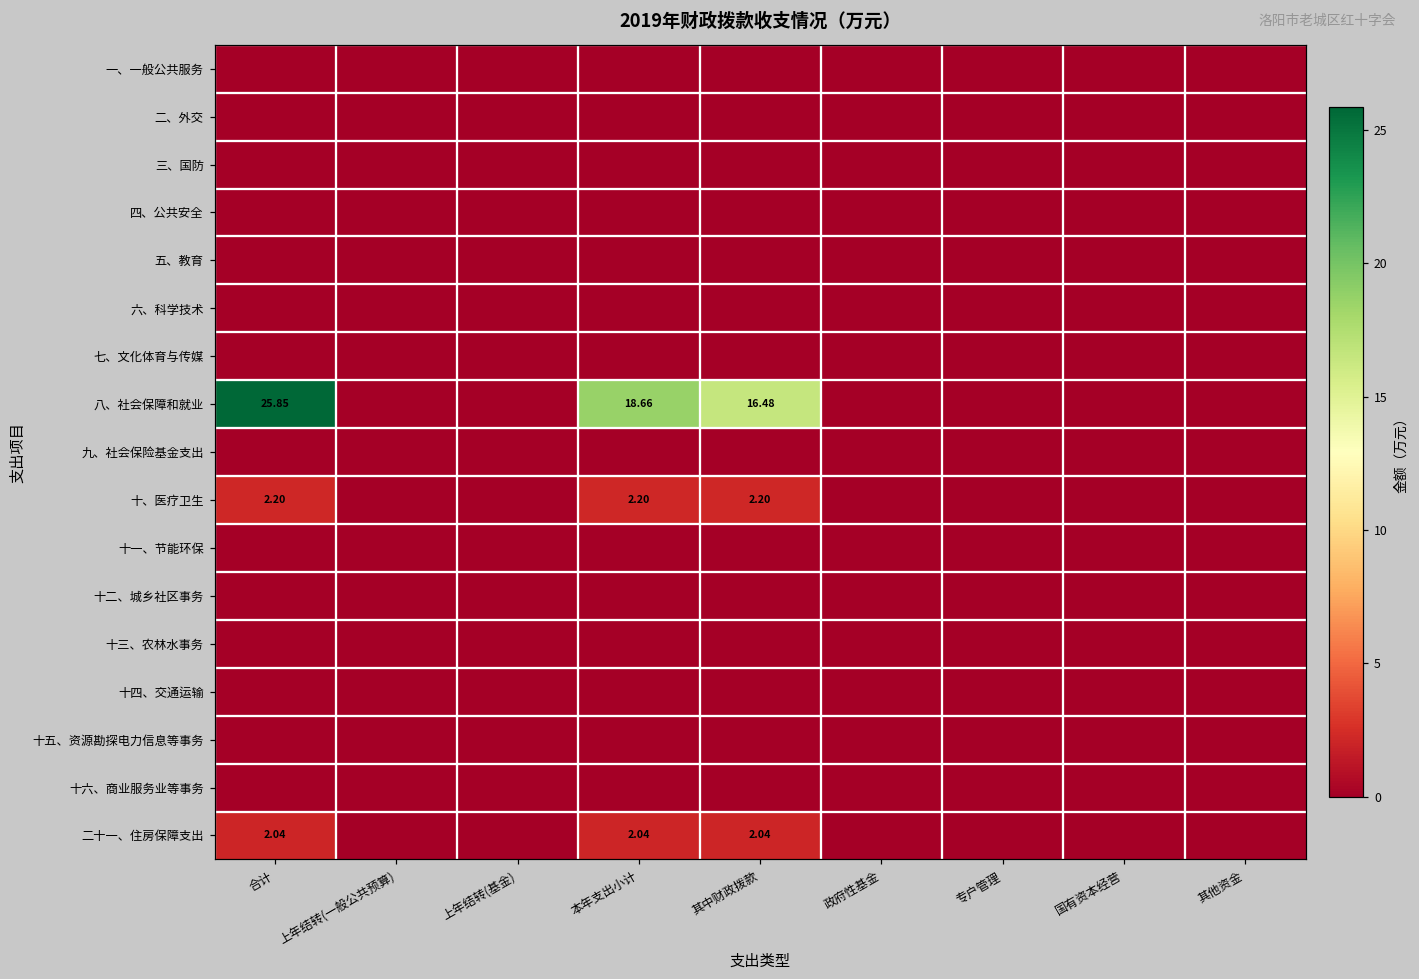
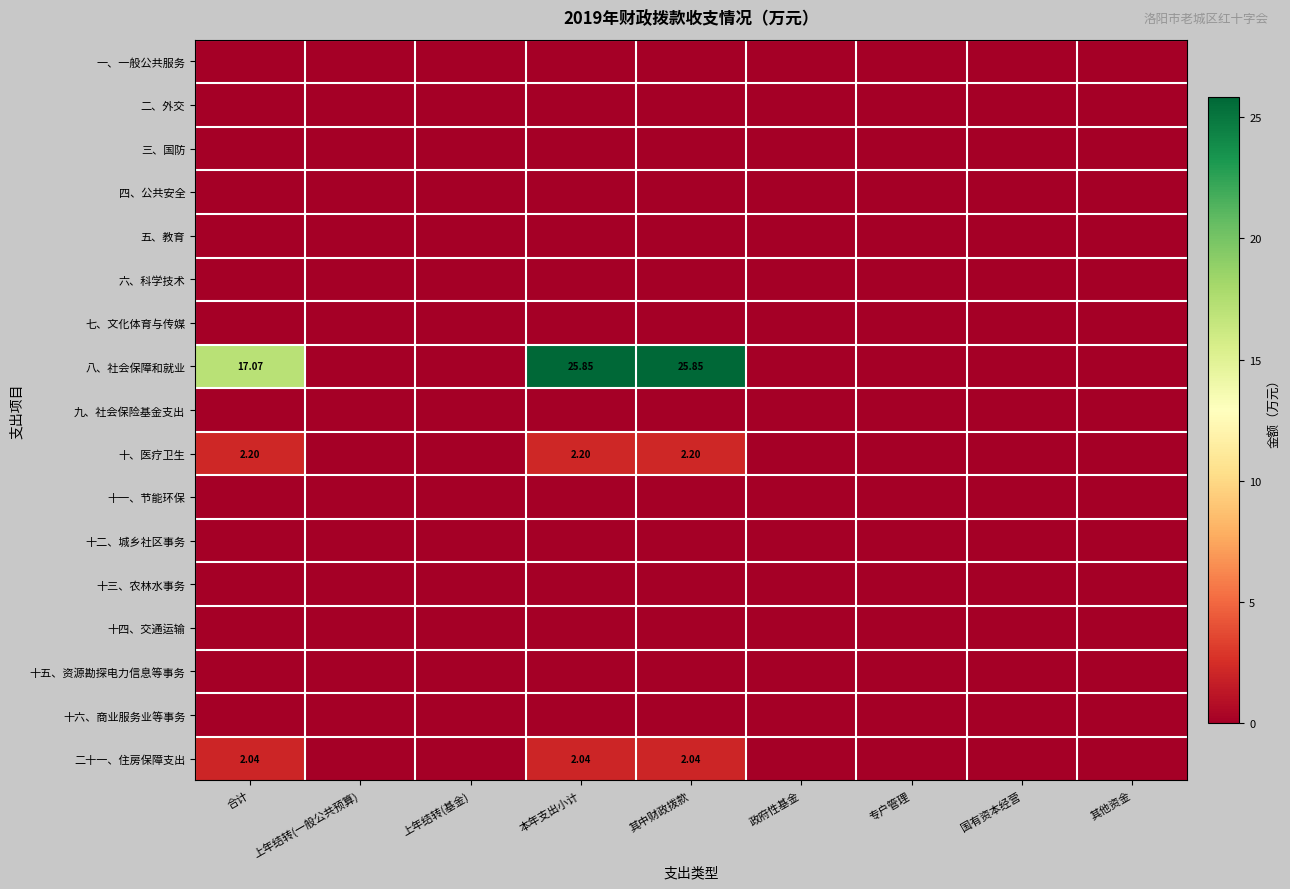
  {
    "八、社会保障和就业": {
-     "合计": 25.85,
-     "本年支出小计": 18.66,
-     "其中财政拨款": 16.48
+     "合计": 17.07,
+     "本年支出小计": 25.85,
+     "其中财政拨款": 25.85
    },
    "十、医疗卫生": {
      "合计": 2.20,
      "本年支出小计": 2.20,
      "其中财政拨款": 2.20
    },
    "二十一、住房保障支出": {
      "合计": 2.04,
      "本年支出小计": 2.04,
      "其中财政拨款": 2.04
    }
  }
